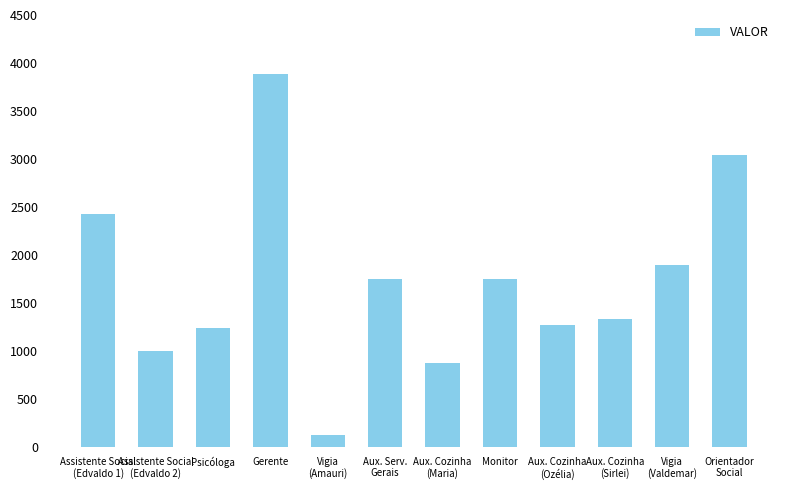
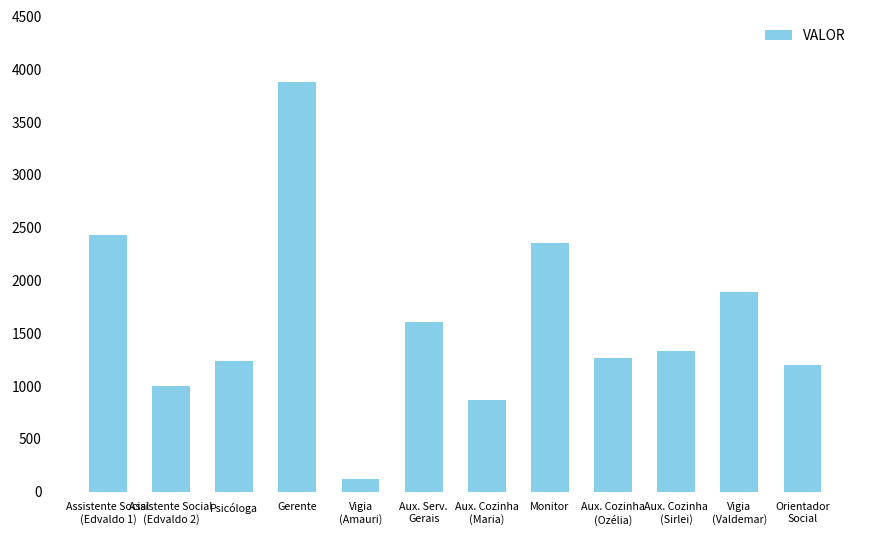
  {
    "Psicóloga": 1200,
    "Gerente": 3900,
    "Vigia (Amauri)": 100,
-   "Aux. Serv. Gerais": 1700,
+   "Aux. Serv. Gerais": 1600,
    "Aux. Cozinha (Maria)": 900,
-   "Monitor": 1700,
+   "Monitor": 2400,
    "Aux. Cozinha (Ozélia)": 1300,
    "Aux. Cozinha (Sirlei)": 1300,
    "Vigia (Valdemar)": 1900,
-   "Orientador Social": 3000
+   "Orientador Social": 1200
  }
